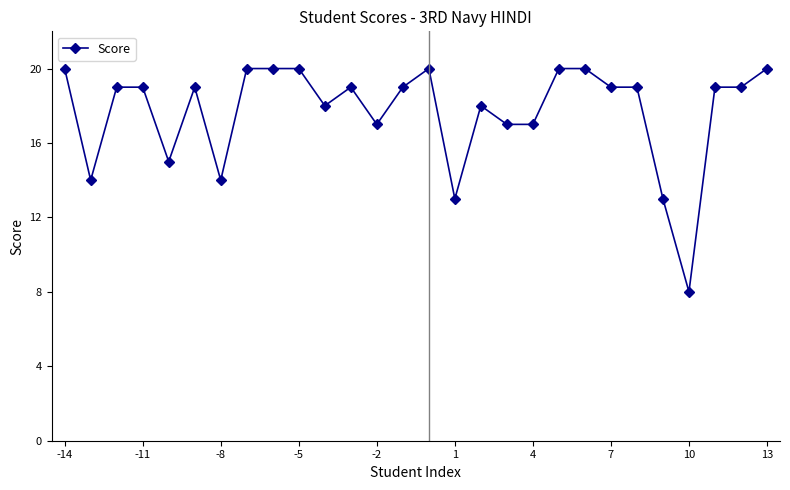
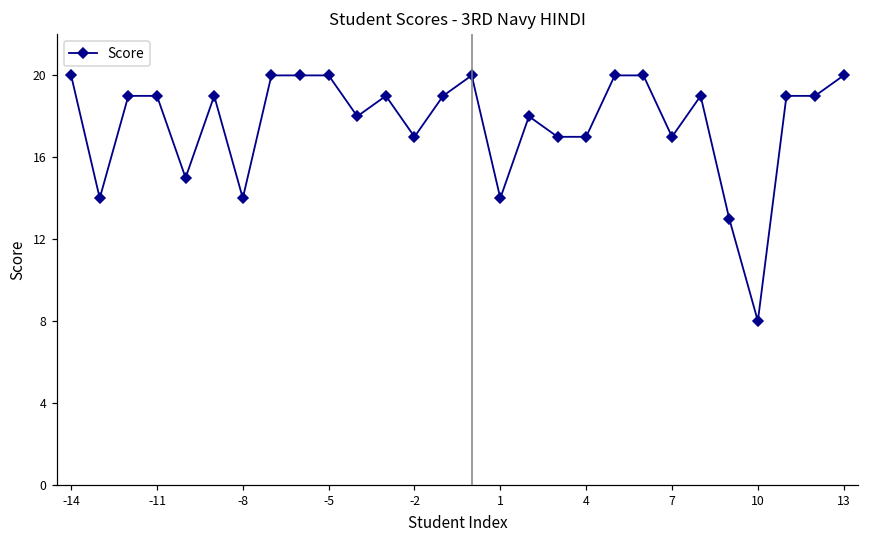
  {
    "-14": 20,
    "-11": 19,
    "-8": 14,
    "-5": 20,
    "-2": 17,
-   "1": 13,
+   "1": 14,
    "4": 17,
-   "7": 19,
+   "7": 17,
    "10": 8,
    "13": 20
  }
